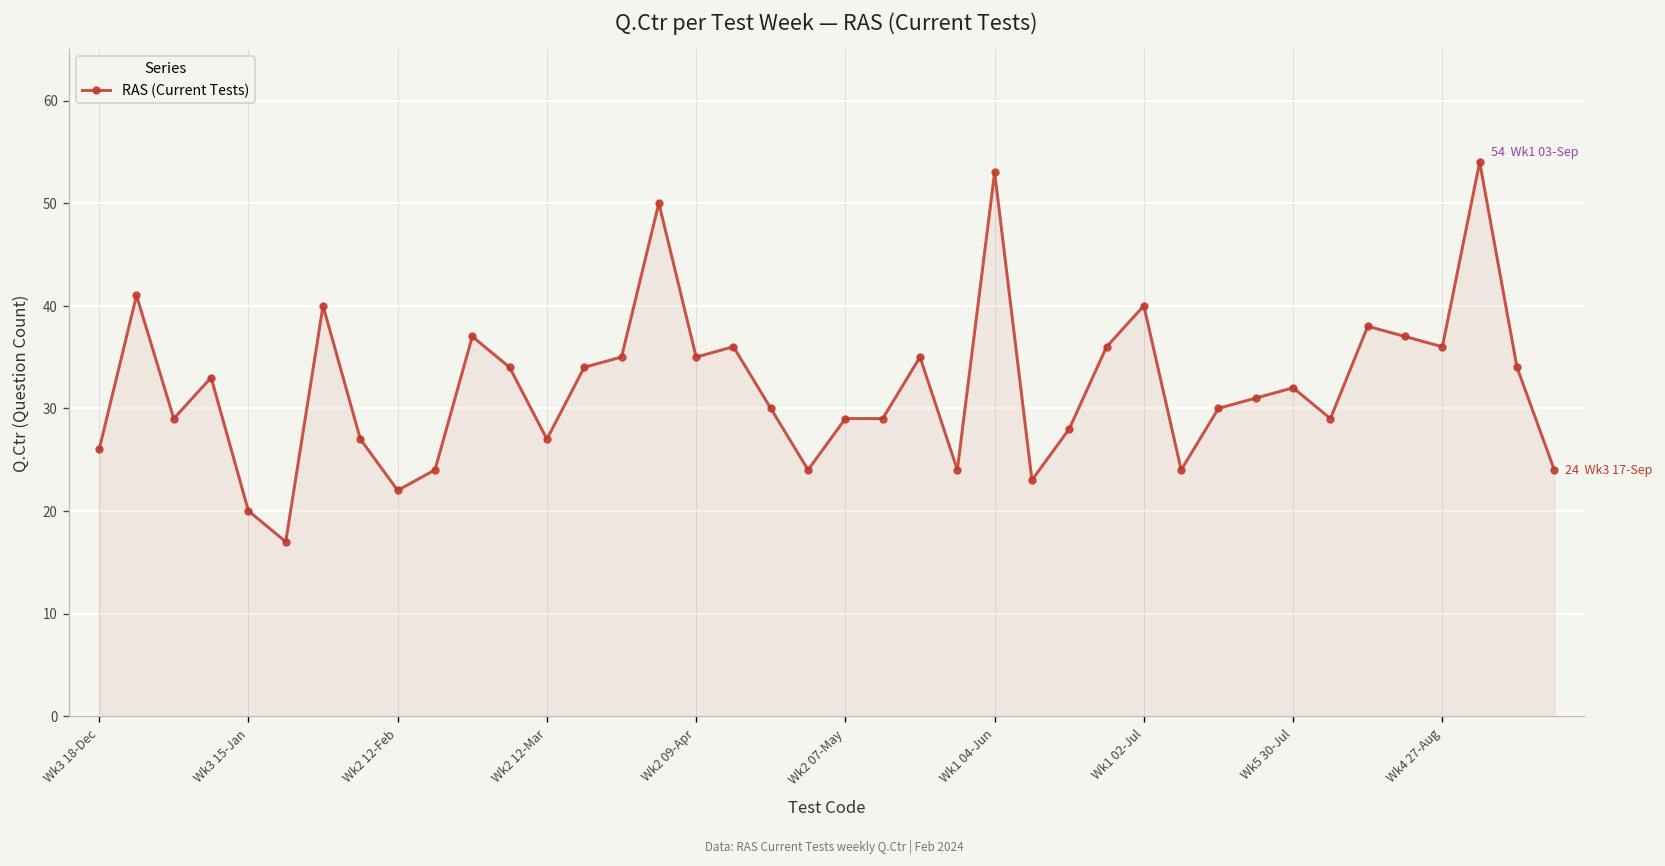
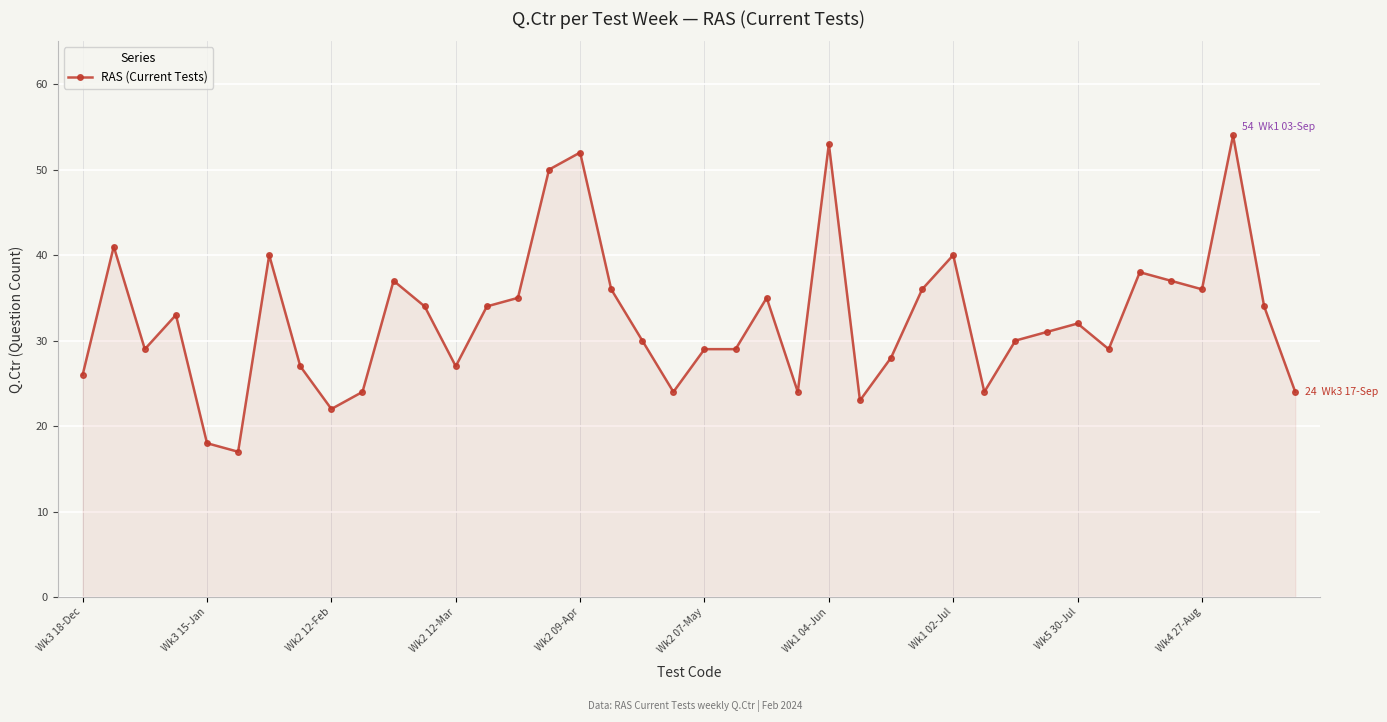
  {
    "Wk3 18-Dec": 26,
-   "Wk3 15-Jan": 20,
+   "Wk3 15-Jan": 18,
    "Wk2 12-Feb": 22,
    "Wk2 12-Mar": 27,
-   "Wk2 09-Apr": 35,
+   "Wk2 09-Apr": 52,
    "Wk2 07-May": 29,
    "Wk1 04-Jun": 53,
    "Wk1 02-Jul": 40,
    "Wk5 30-Jul": 32,
    "Wk4 27-Aug": 36
  }
